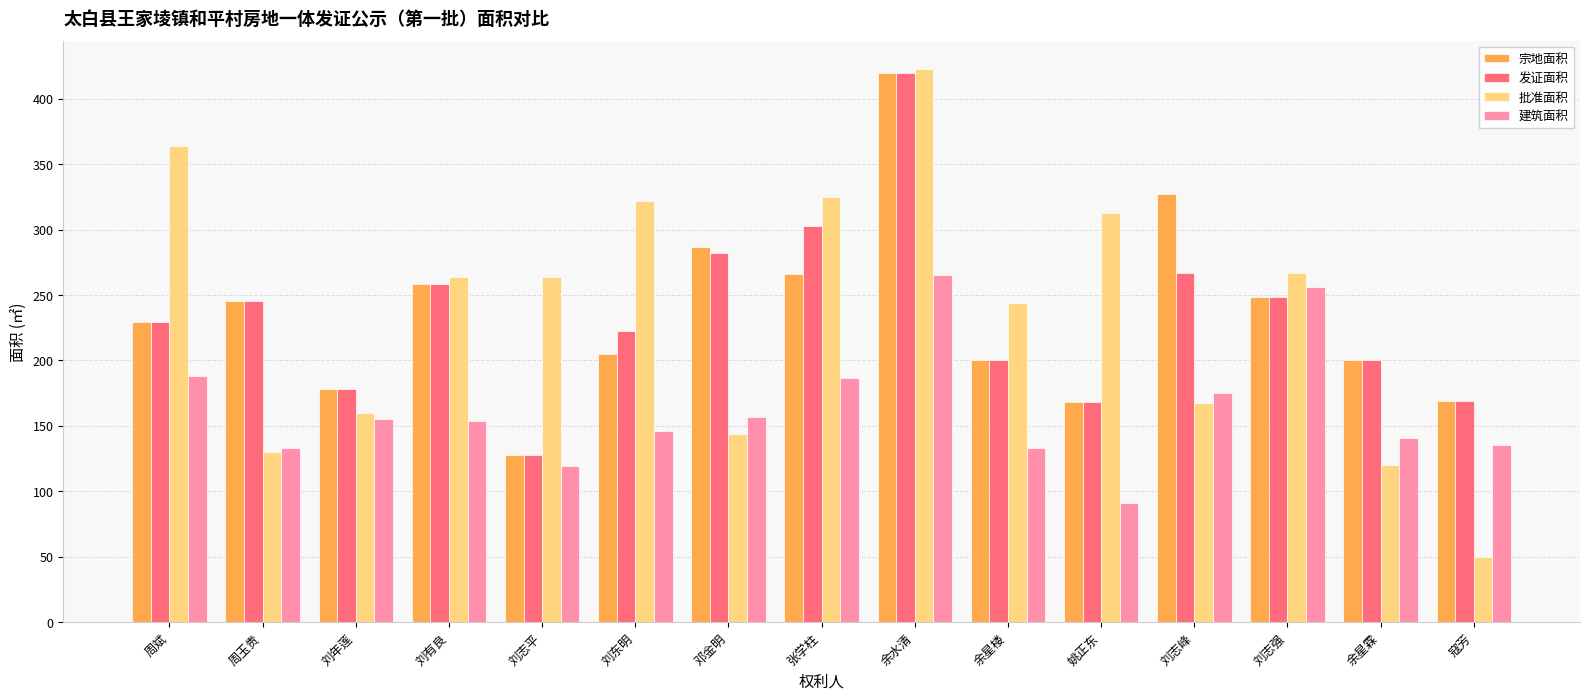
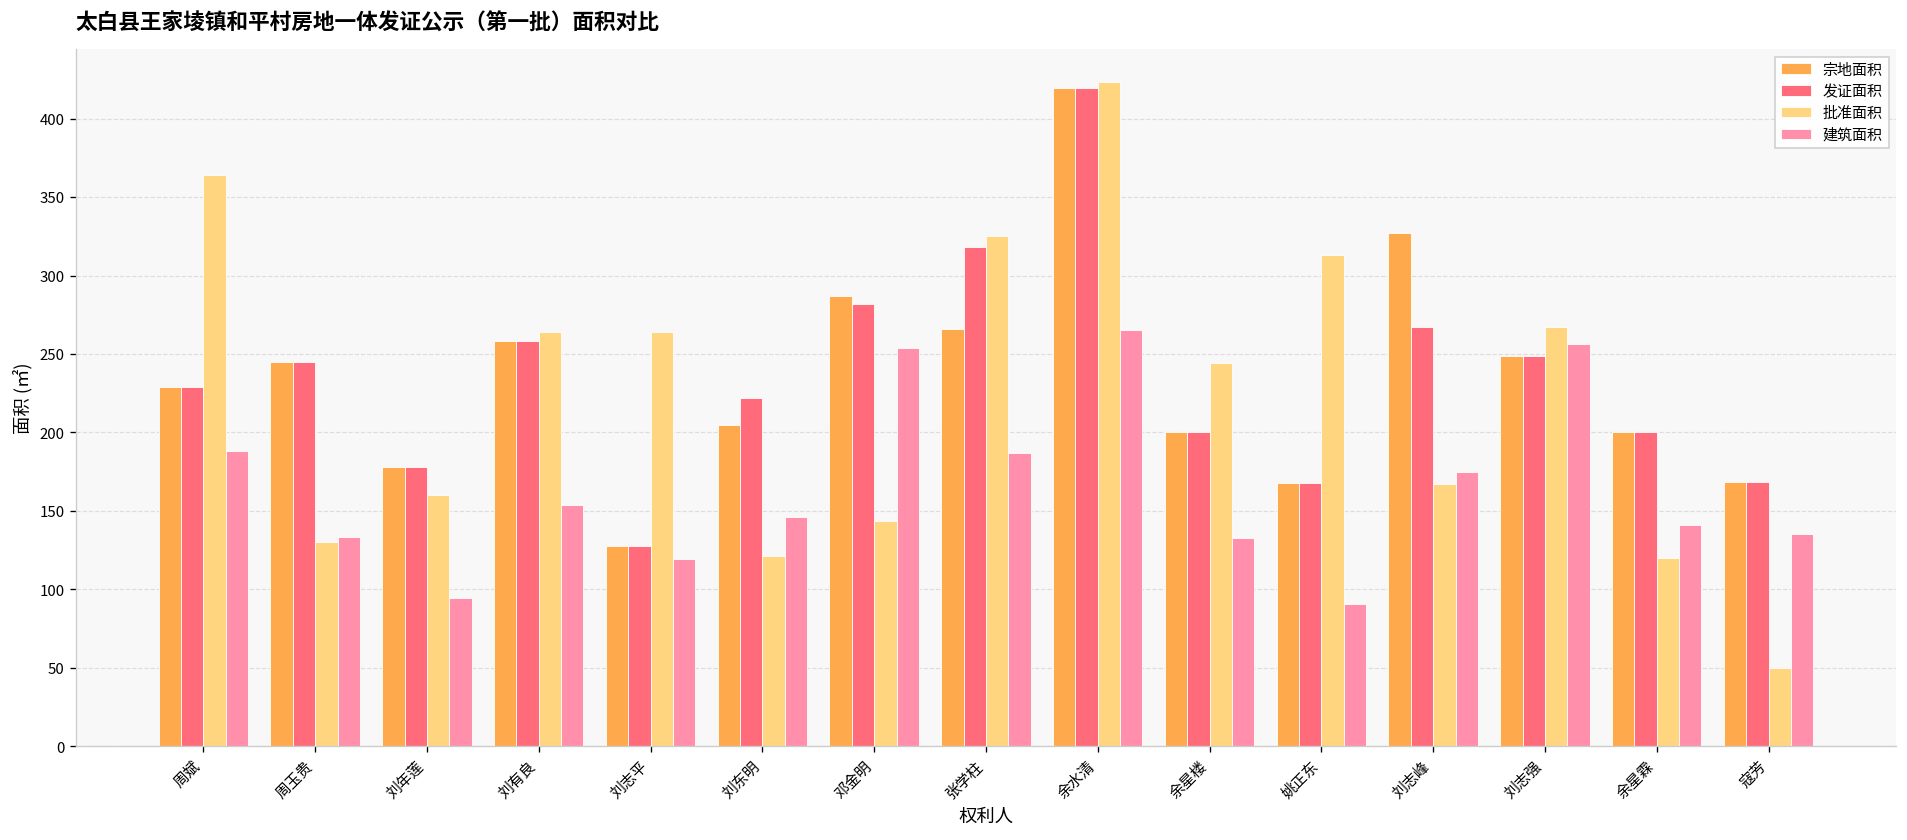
  {
    "宗地面积": {
      "周斌": 229,
      "周玉贵": 245,
      "刘年莲": 178,
      "刘有良": 258,
      "刘志平": 128,
      "刘东明": 205,
      "邓金明": 287,
      "张学柱": 266,
      "余水清": 419,
      "余星楼": 200,
      "姚正东": 168,
      "刘志峰": 327,
      "刘志强": 249,
      "余星霖": 200,
      "寇芳": 169
    },
    "发证面积": {
      "周斌": 229,
      "周玉贵": 245,
      "刘年莲": 178,
      "刘有良": 258,
      "刘志平": 128,
      "刘东明": 222,
      "邓金明": 282,
-     "张学柱": 303,
+     "张学柱": 318,
      "余水清": 419,
      "余星楼": 200,
      "姚正东": 168,
      "刘志峰": 267,
      "刘志强": 249,
      "余星霖": 200,
      "寇芳": 169
    },
    "批准面积": {
      "周斌": 364,
      "周玉贵": 130,
      "刘年莲": 160,
      "刘有良": 264,
      "刘志平": 264,
-     "刘东明": 322,
+     "刘东明": 121,
      "邓金明": 144,
      "张学柱": 325,
      "余水清": 423,
      "余星楼": 244,
      "姚正东": 313,
      "刘志峰": 168,
      "刘志强": 267,
      "余星霖": 120,
      "寇芳": 50
    },
    "建筑面积": {
      "周斌": 188,
      "周玉贵": 133,
-     "刘年莲": 155,
+     "刘年莲": 95,
      "刘有良": 154,
      "刘志平": 120,
      "刘东明": 146,
-     "邓金明": 157,
+     "邓金明": 254,
      "张学柱": 187,
      "余水清": 265,
      "余星楼": 133,
      "姚正东": 91,
      "刘志峰": 175,
      "刘志强": 256,
      "余星霖": 141,
      "寇芳": 135
    }
  }
